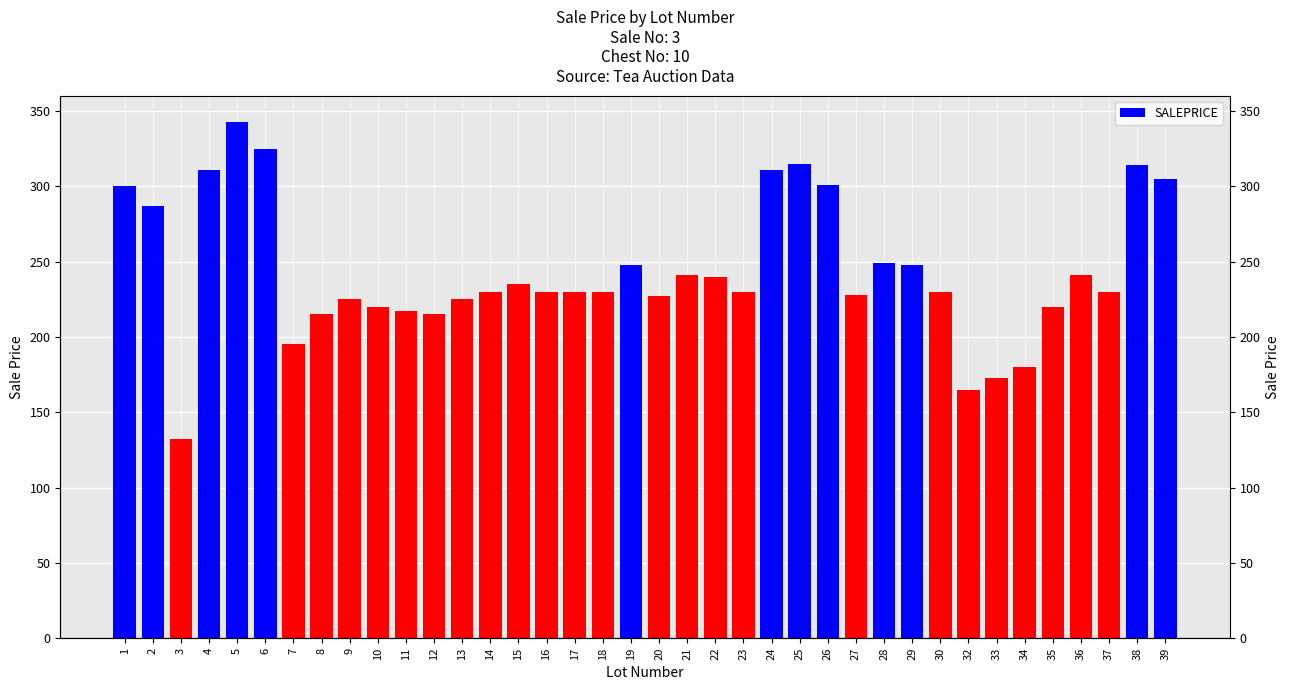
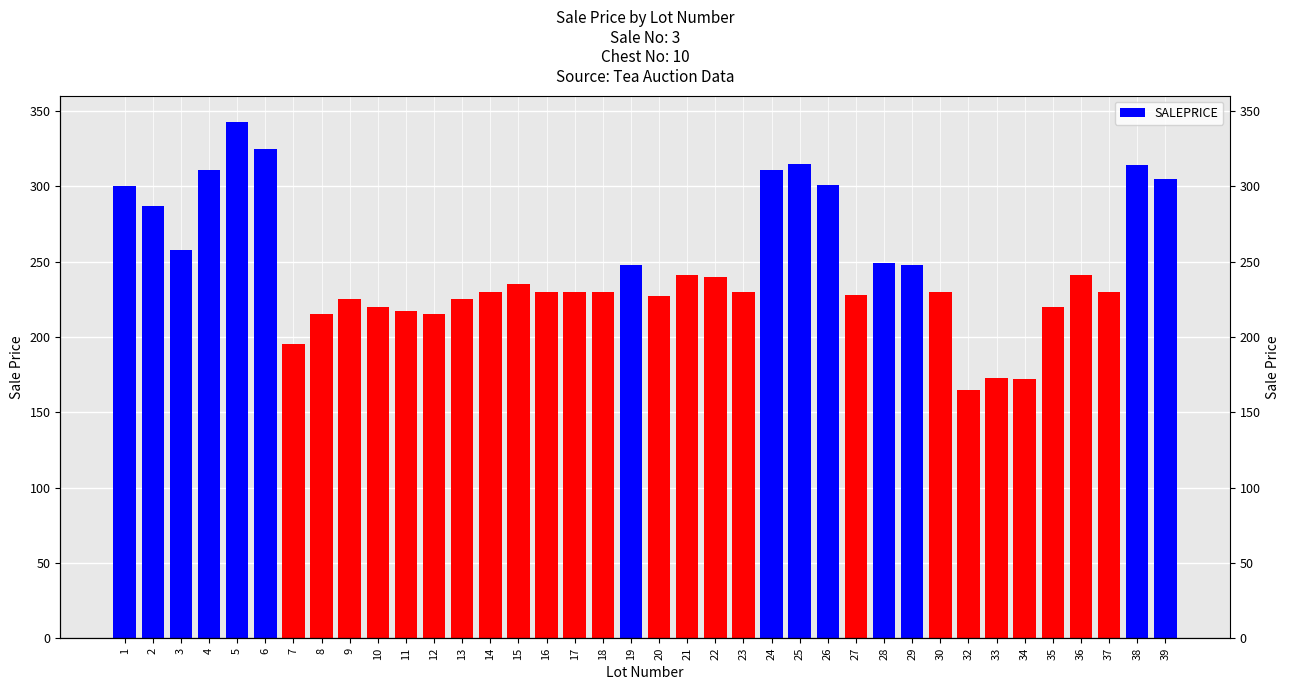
  {
    "1": 300,
    "2": 287,
-   "3": 132,
+   "3": 258,
    "4": 311,
    "5": 343,
    "6": 325,
    "7": 195,
    "8": 215,
    "9": 225,
    "10": 220,
    "11": 217,
    "12": 215,
    "13": 225,
    "14": 230,
    "15": 235,
    "16": 230,
    "17": 230,
    "18": 230,
    "19": 248,
    "20": 227,
    "21": 241,
    "22": 240,
    "23": 230,
    "24": 311,
    "25": 315,
    "26": 301,
    "27": 228,
    "28": 249,
    "29": 248,
    "30": 230,
    "32": 165,
    "33": 173,
-   "34": 180,
+   "34": 172,
    "35": 220,
    "36": 241,
    "37": 230,
    "38": 314,
    "39": 305
  }
